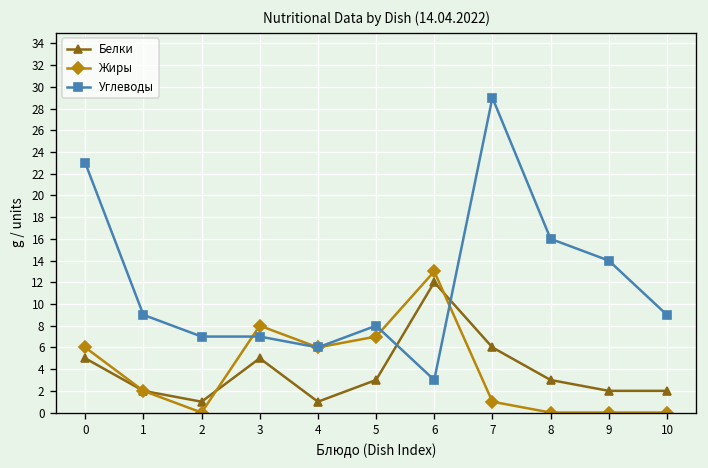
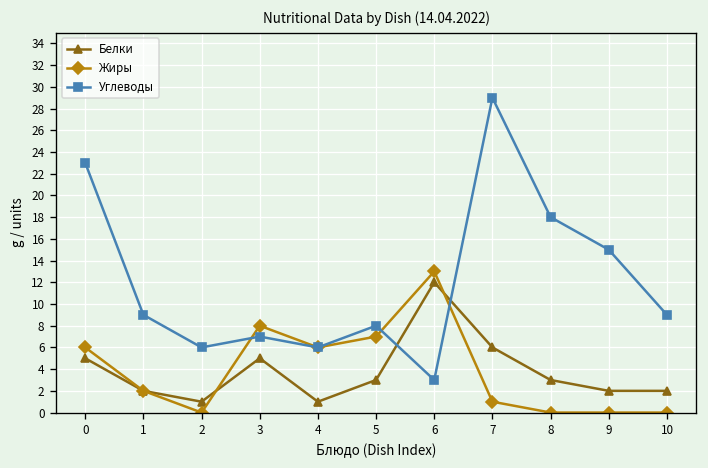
  {
    "Углеводы": {
      "0": 23,
      "1": 9,
-     "2": 7,
+     "2": 6,
      "3": 7,
      "5": 8,
      "6": 3,
      "7": 29,
-     "8": 16,
-     "9": 14,
+     "8": 18,
+     "9": 15,
      "10": 9
    }
  }
